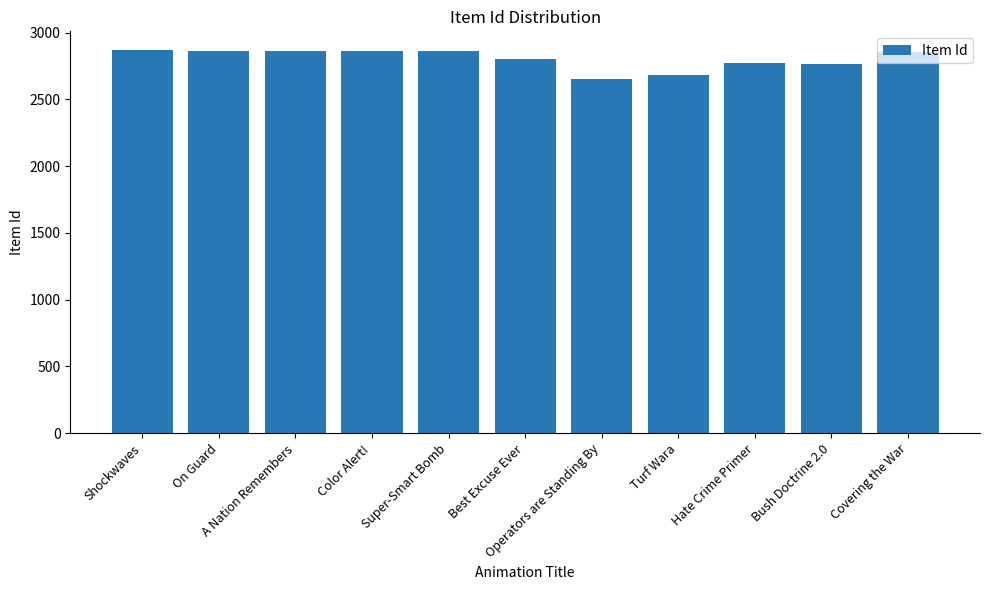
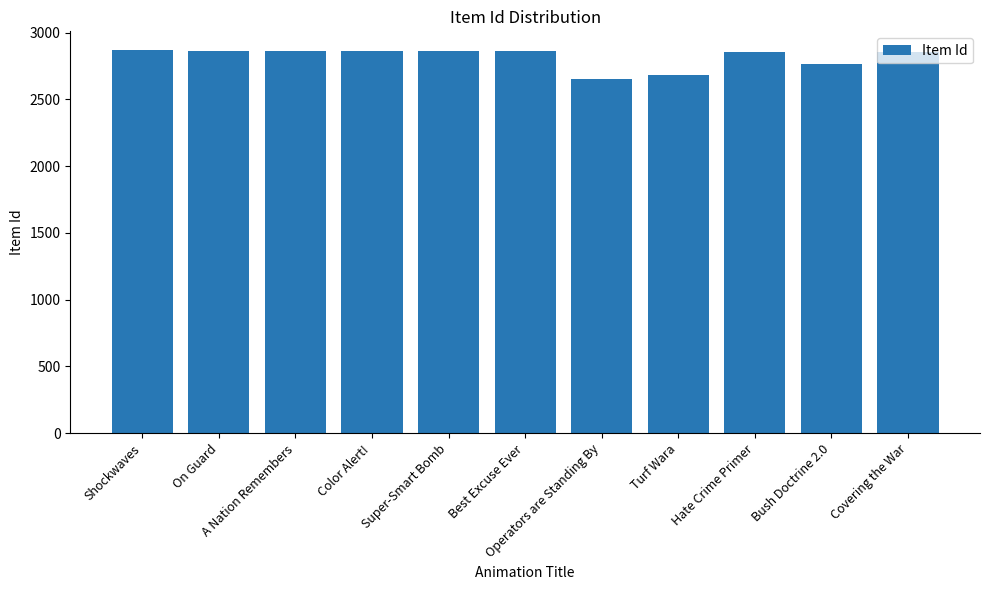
  {
    "Shockwaves": 2870,
    "On Guard": 2870,
    "A Nation Remembers": 2870,
    "Color Alert!": 2860,
    "Super-Smart Bomb": 2860,
-   "Best Excuse Ever": 2800,
+   "Best Excuse Ever": 2860,
    "Operators are Standing By": 2650,
    "Turf Wara": 2690,
-   "Hate Crime Primer": 2770,
+   "Hate Crime Primer": 2860,
    "Bush Doctrine 2.0": 2760
  }
